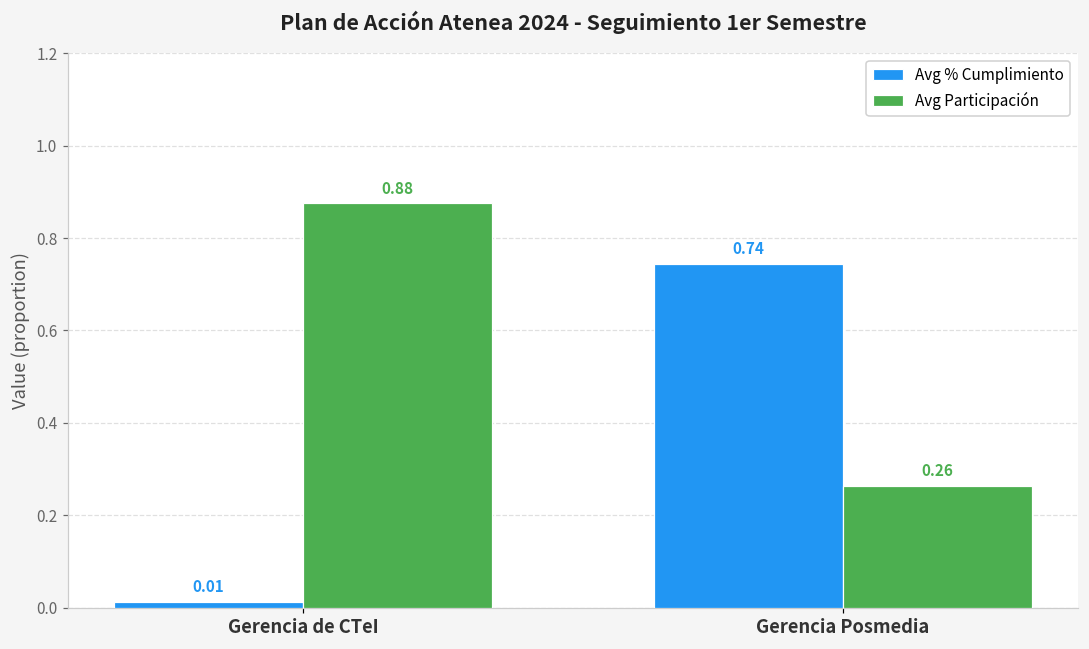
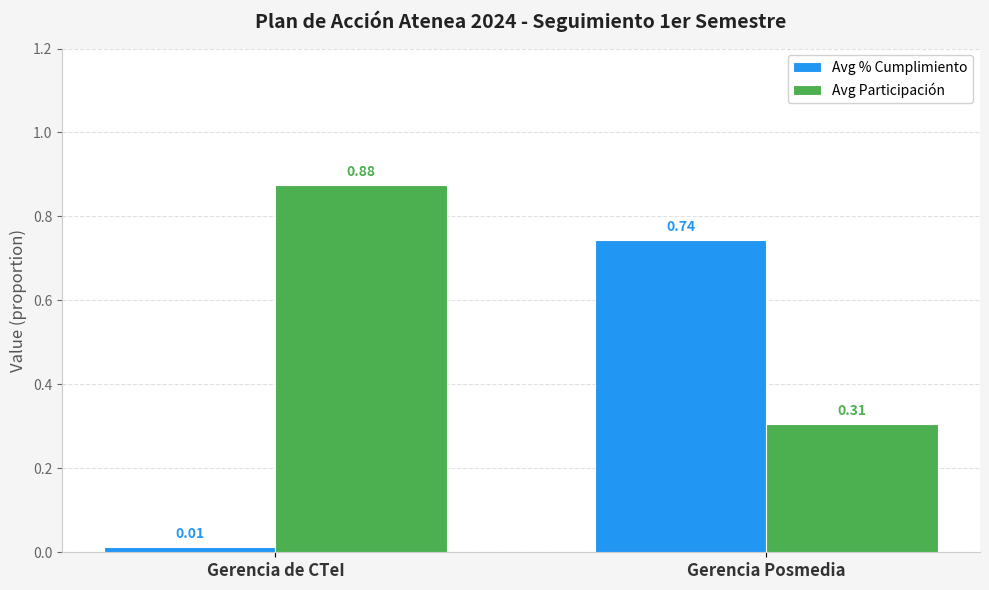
  {
    "Avg % Cumplimiento": {
      "Gerencia de CTeI": 0.01,
      "Gerencia Posmedia": 0.74
    },
    "Avg Participación": {
      "Gerencia de CTeI": 0.88,
-     "Gerencia Posmedia": 0.26
+     "Gerencia Posmedia": 0.31
    }
  }
